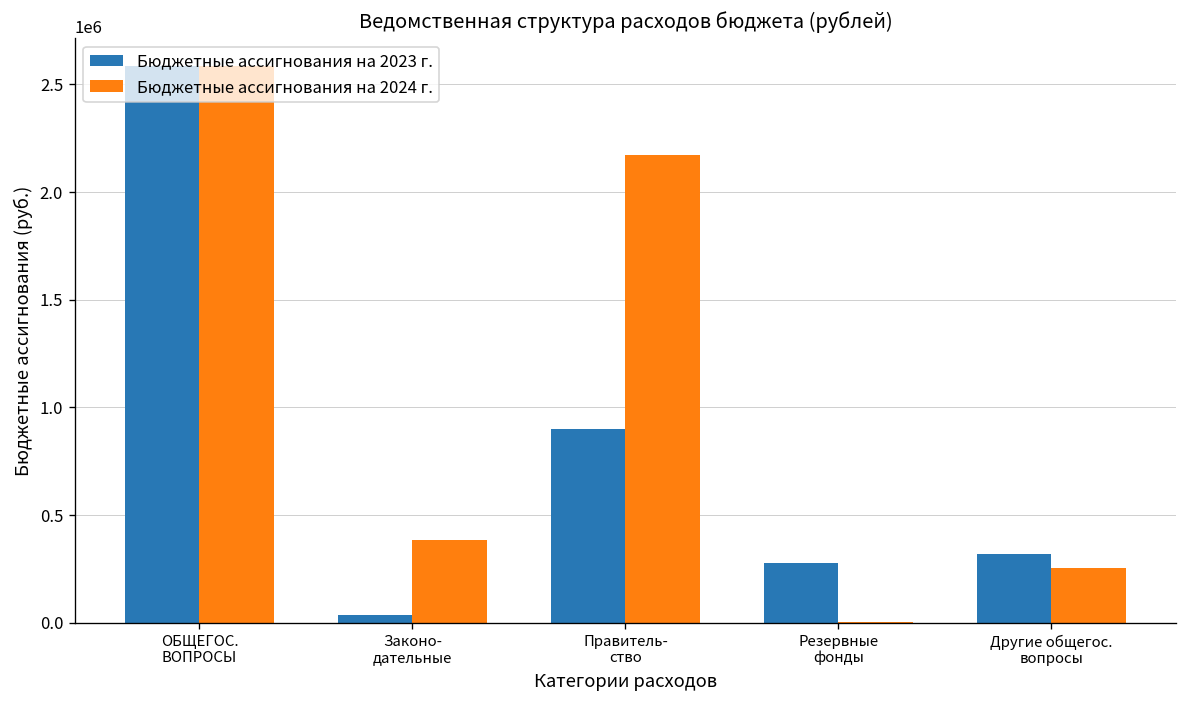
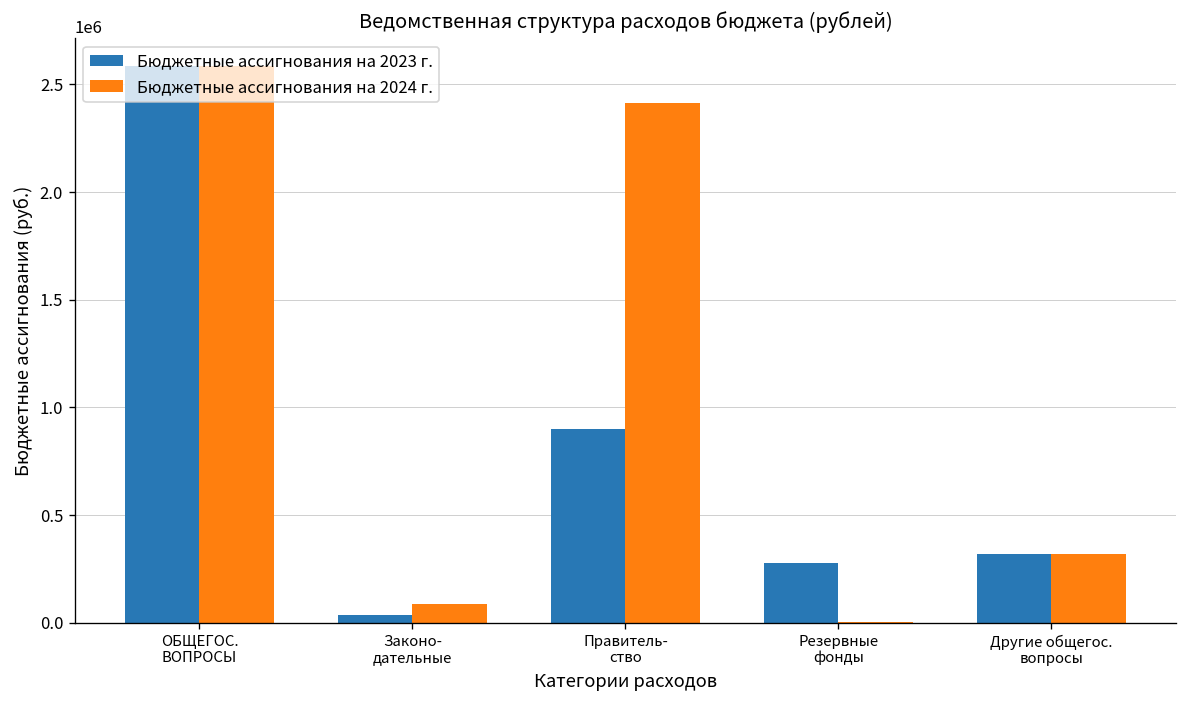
  {
    "Бюджетные ассигнования на 2023 г.": {
      "Законо- дательные": 40000,
      "Правитель- ство": 900000,
      "Резервные фонды": 280000,
      "Другие общегос. вопросы": 320000
    },
    "Бюджетные ассигнования на 2024 г.": {
-     "Законо- дательные": 380000,
-     "Правитель- ство": 2170000,
-     "Другие общегос. вопросы": 250000
+     "Законо- дательные": 90000,
+     "Правитель- ство": 2410000,
+     "Другие общегос. вопросы": 320000
    }
  }
